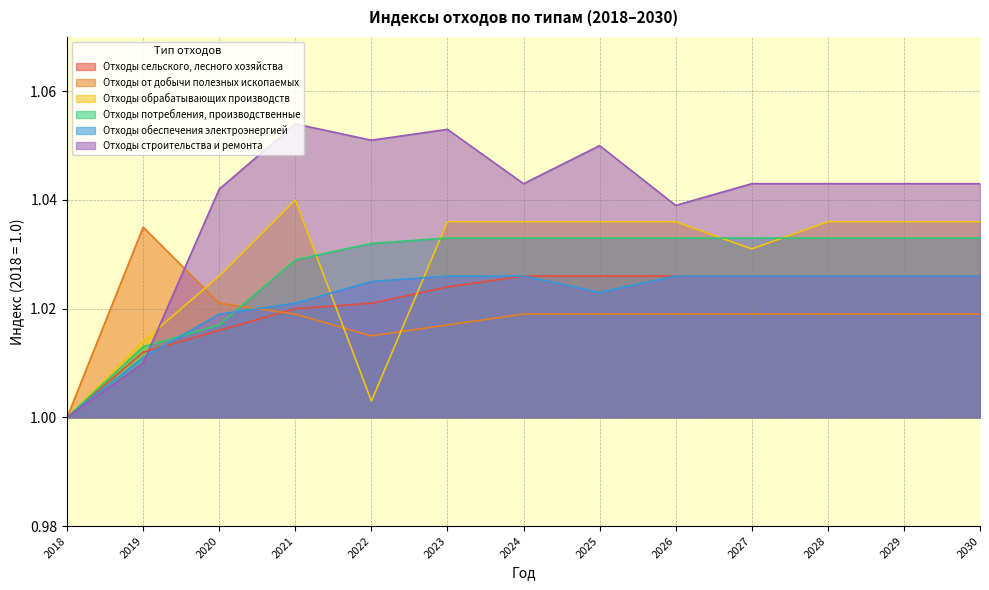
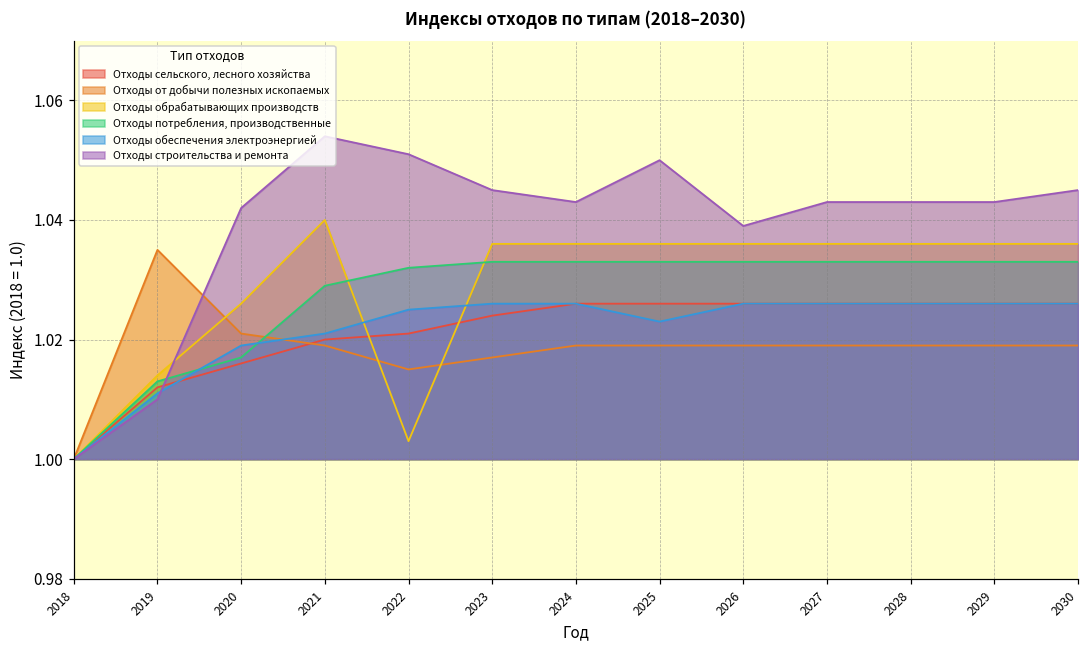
  {
    "Отходы обрабатывающих производств": {
      "2019": 1.014,
      "2020": 1.026,
      "2021": 1.040,
      "2022": 1.003,
      "2023": 1.036,
      "2024": 1.036,
      "2025": 1.036,
      "2026": 1.036,
-     "2027": 1.031,
+     "2027": 1.036,
      "2028": 1.036,
      "2029": 1.036,
      "2030": 1.036
    },
    "Отходы потребления, производственные": {
      "2019": 1.013,
      "2020": 1.017,
      "2021": 1.029,
      "2022": 1.032,
      "2023": 1.033,
      "2024": 1.033,
      "2025": 1.033,
      "2026": 1.033,
      "2027": 1.033,
      "2028": 1.033,
      "2029": 1.033,
      "2030": 1.033
    },
    "Отходы обеспечения электроэнергией": {
      "2019": 1.011,
      "2020": 1.019,
      "2021": 1.021,
      "2022": 1.025,
      "2023": 1.026,
      "2025": 1.023
    },
    "Отходы строительства и ремонта": {
      "2019": 1.010,
      "2020": 1.042,
      "2022": 1.051,
-     "2023": 1.053,
+     "2023": 1.045,
      "2024": 1.043,
      "2025": 1.050,
      "2026": 1.039,
      "2027": 1.043,
      "2028": 1.043,
      "2029": 1.043,
-     "2030": 1.043
+     "2030": 1.045
    }
  }
